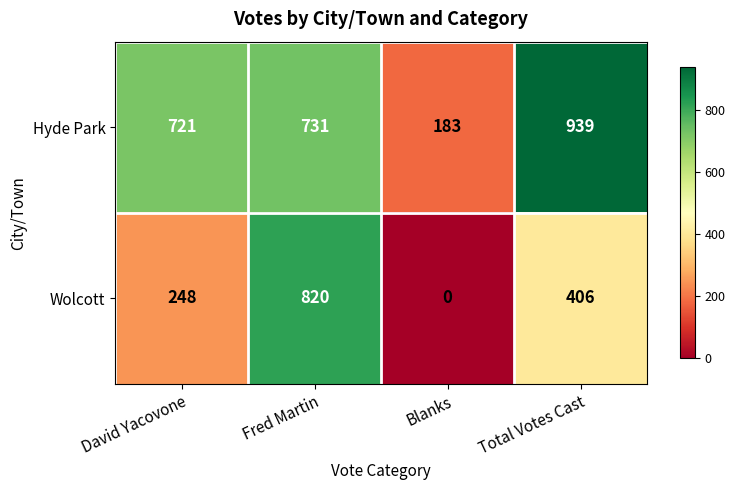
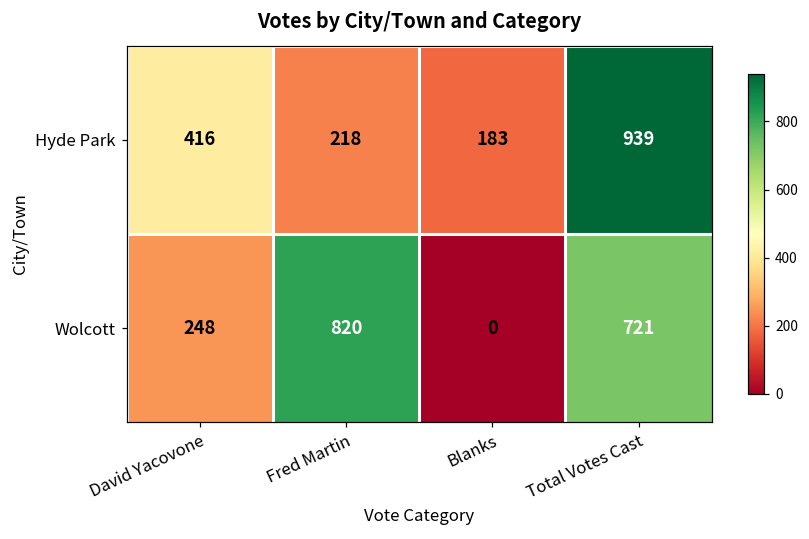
  {
    "Hyde Park": {
-     "David Yacovone": 721,
-     "Fred Martin": 731,
+     "David Yacovone": 416,
+     "Fred Martin": 218,
      "Blanks": 183,
      "Total Votes Cast": 939
    },
    "Wolcott": {
      "David Yacovone": 248,
      "Fred Martin": 820,
      "Blanks": 0,
-     "Total Votes Cast": 406
+     "Total Votes Cast": 721
    }
  }
